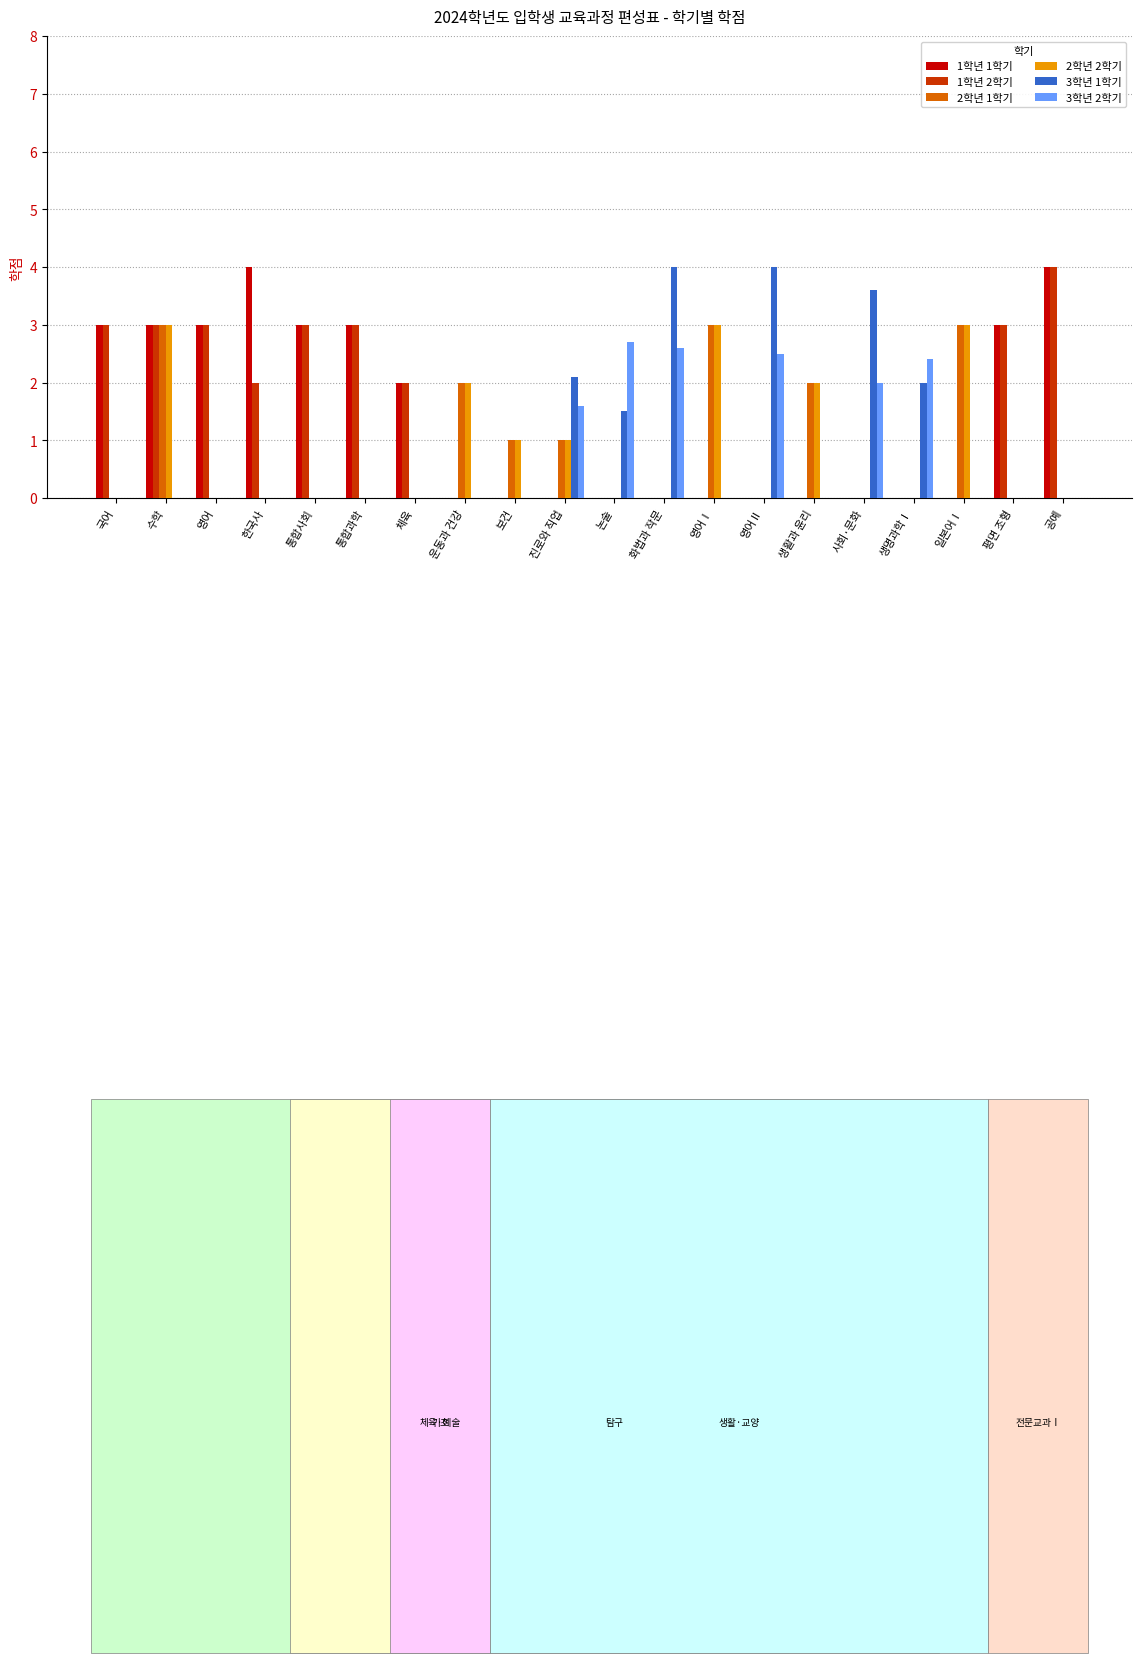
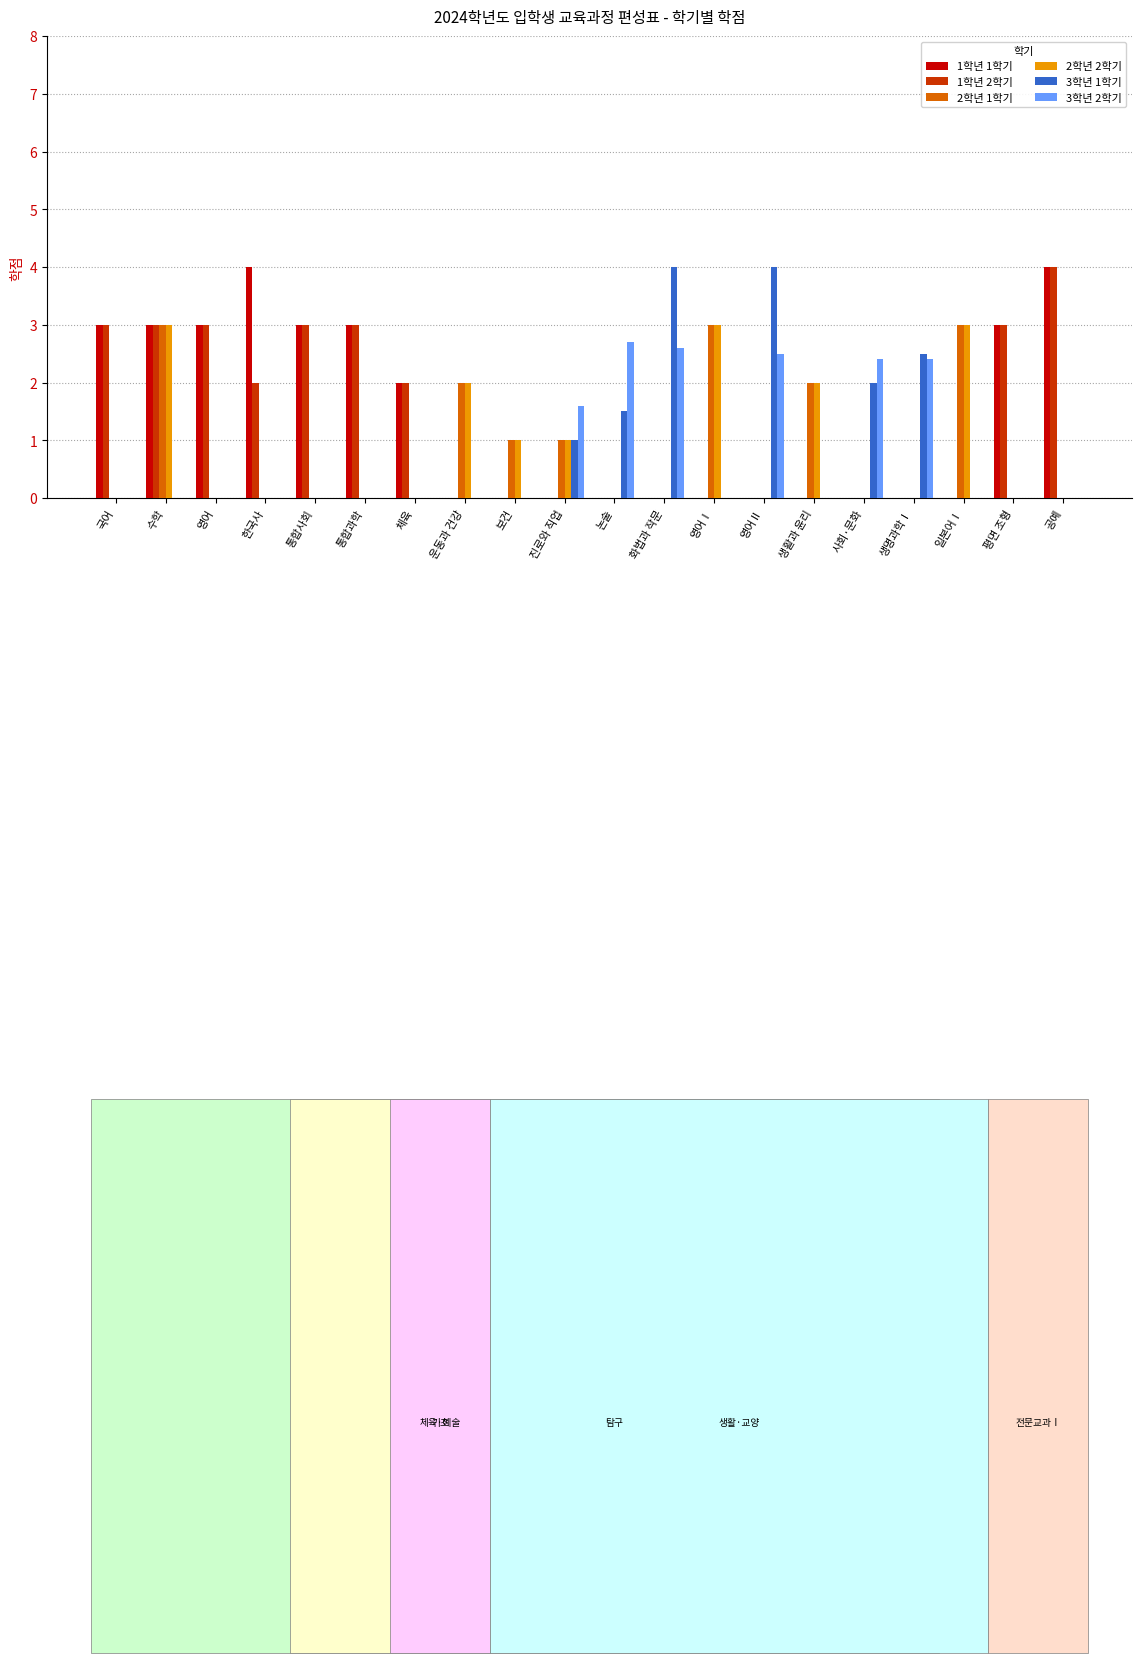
  {
    "3학년 1학기": {
      "국어": 0.0,
      "수학": 0.0,
      "영어": 0.0,
      "한국사": 0.0,
      "통합사회": 0.0,
      "통합과학": 0.0,
      "체육": 0.0,
      "운동과 건강": 0.0,
      "보건": 0.0,
-     "진로와 직업": 2.1,
+     "진로와 직업": 1.0,
      "논술": 1.5,
      "화법과 작문": 4.0,
      "영어Ⅰ": 0.0,
      "영어Ⅱ": 4.0,
      "생활과 윤리": 0.0,
-     "사회·문화": 3.6,
-     "생명과학Ⅰ": 2.0,
+     "사회·문화": 2.0,
+     "생명과학Ⅰ": 2.5,
      "일본어Ⅰ": 0.0,
      "평면 조형": 0.0,
      "공예": 0.0
    },
    "3학년 2학기": {
      "국어": 0.0,
      "수학": 0.0,
      "영어": 0.0,
      "한국사": 0.0,
      "통합사회": 0.0,
      "통합과학": 0.0,
      "체육": 0.0,
      "운동과 건강": 0.0,
      "보건": 0.0,
      "진로와 직업": 1.6,
      "논술": 2.7,
      "화법과 작문": 2.6,
      "영어Ⅰ": 0.0,
      "영어Ⅱ": 2.5,
      "생활과 윤리": 0.0,
-     "사회·문화": 2.0,
+     "사회·문화": 2.4,
      "생명과학Ⅰ": 2.4,
      "일본어Ⅰ": 0.0,
      "평면 조형": 0.0,
      "공예": 0.0
    }
  }
